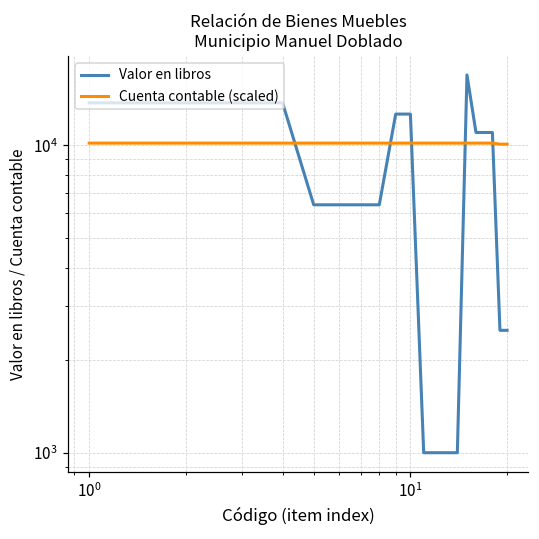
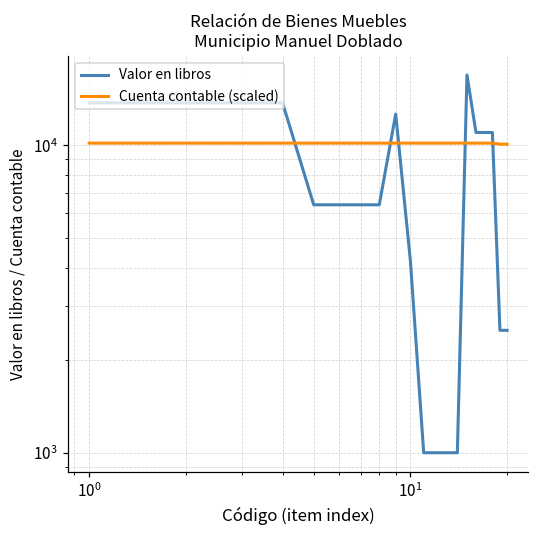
  {
    "Valor en libros": {
-     "10^1": 13000
+     "10^1": 4200
    },
    "Cuenta contable (scaled)": {
      "10^0": 10200,
      "10^1": 10200
    }
  }
